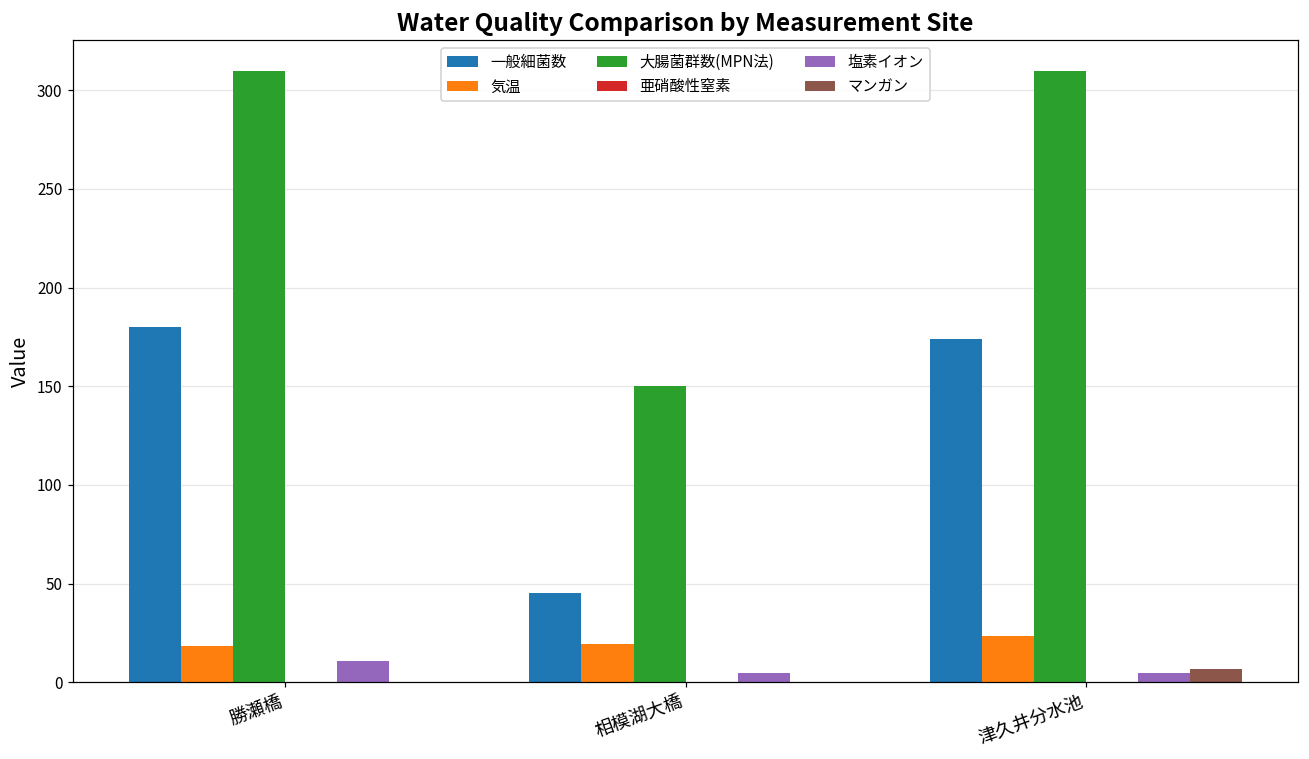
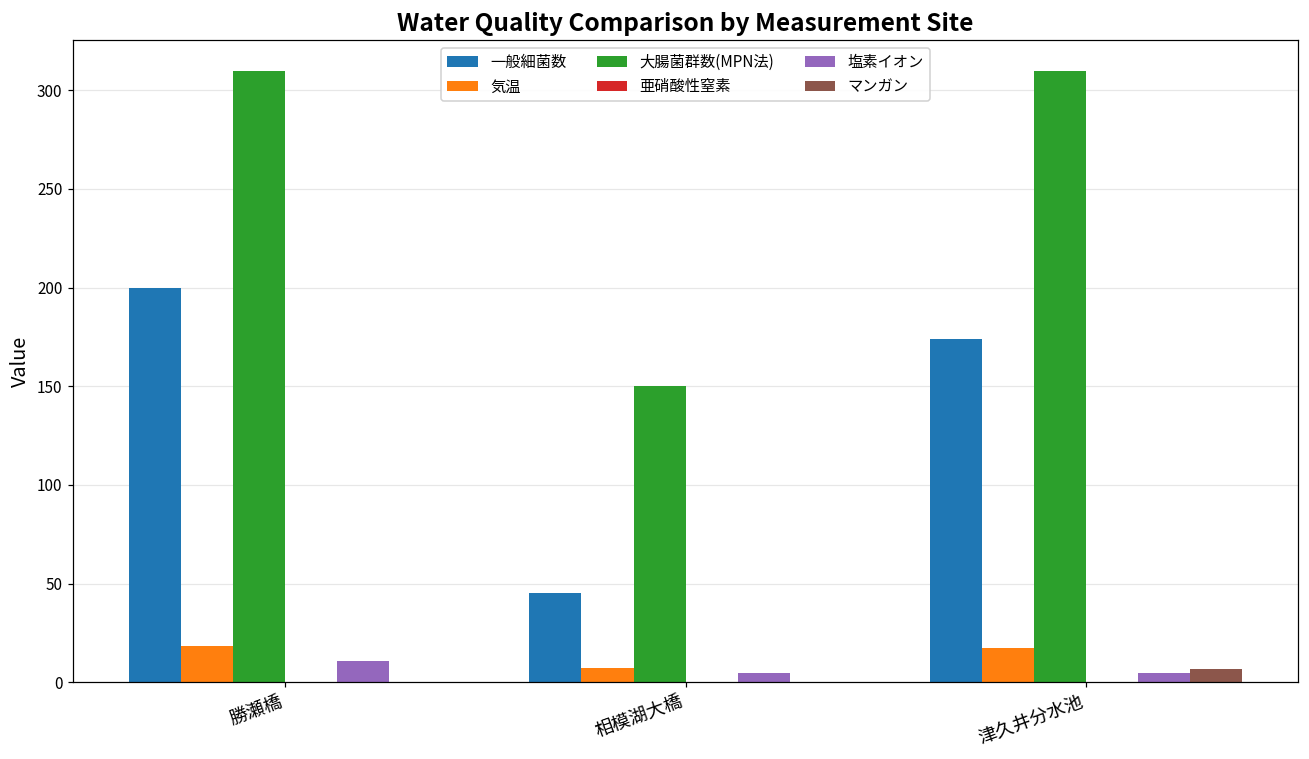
  {
    "一般細菌数": {
-     "勝瀬橋": 180,
+     "勝瀬橋": 200,
      "相模湖大橋": 45,
      "津久井分水池": 174
    },
    "気温": {
      "勝瀬橋": 18,
-     "相模湖大橋": 20,
-     "津久井分水池": 23
+     "相模湖大橋": 7,
+     "津久井分水池": 17
    },
    "大腸菌群数(MPN法)": {
      "勝瀬橋": 310,
      "相模湖大橋": 150,
      "津久井分水池": 310
    },
    "塩素イオン": {
      "勝瀬橋": 11,
      "相模湖大橋": 5,
      "津久井分水池": 5
    },
    "マンガン": {
      "津久井分水池": 6
    }
  }
